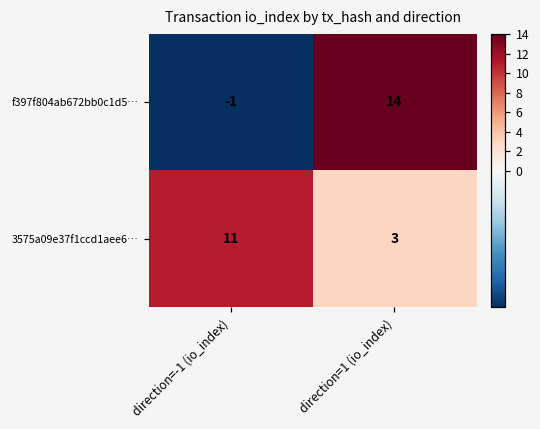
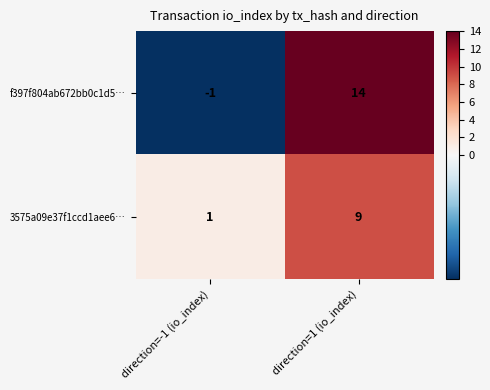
  {
    "f397f804ab672bb0c1d5…": {
      "direction=-1 (io_index)": -1,
      "direction=1 (io_index)": 14
    },
    "3575a09e37f1ccd1aee6…": {
-     "direction=-1 (io_index)": 11,
-     "direction=1 (io_index)": 3
+     "direction=-1 (io_index)": 1,
+     "direction=1 (io_index)": 9
    }
  }
